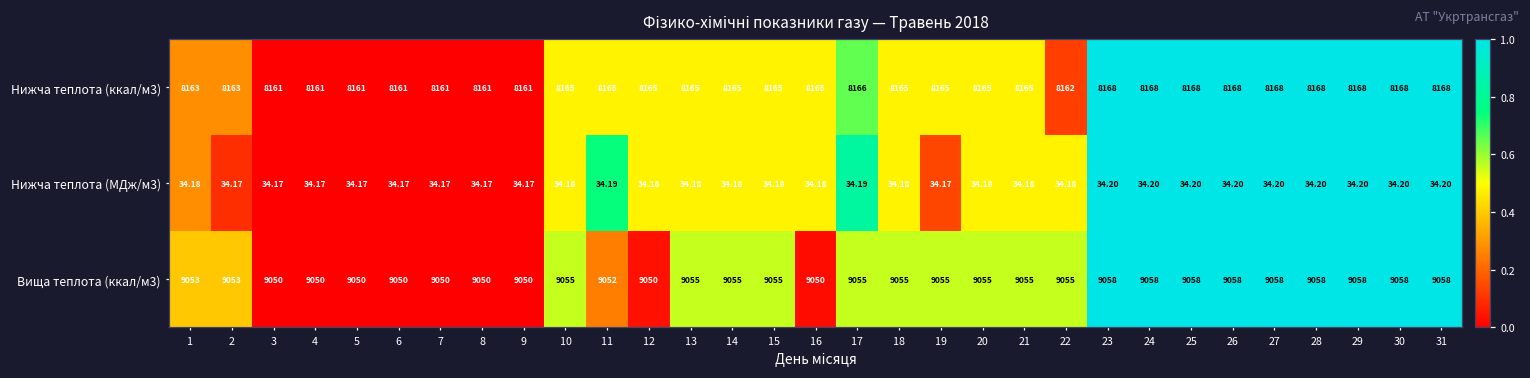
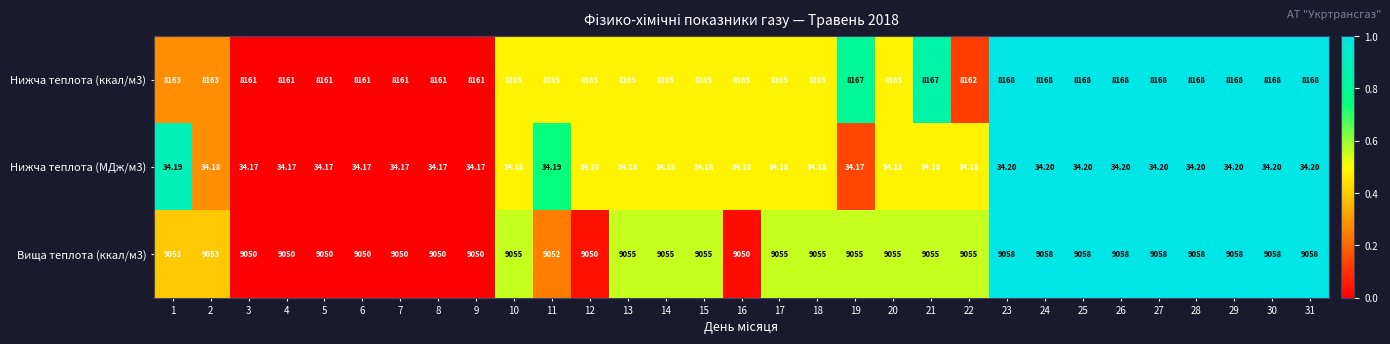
  {
    "Нижча теплота (ккал/м3)": {
      "1": 8163,
      "2": 8163,
      "3": 8161,
      "4": 8161,
      "5": 8161,
      "6": 8161,
      "7": 8161,
      "8": 8161,
      "9": 8161,
      "10": 8165,
      "11": 8165,
      "12": 8165,
      "13": 8165,
      "14": 8165,
      "15": 8165,
      "16": 8165,
-     "17": 8166,
+     "17": 8165,
      "18": 8165,
-     "19": 8165,
+     "19": 8167,
      "20": 8165,
-     "21": 8165,
+     "21": 8167,
      "22": 8162,
      "23": 8168,
      "24": 8168,
      "25": 8168,
      "26": 8168,
      "27": 8168,
      "28": 8168,
      "29": 8168,
      "30": 8168,
      "31": 8168
    },
    "Нижча теплота (МДж/м3)": {
-     "1": 34.18,
-     "2": 34.17,
+     "1": 34.19,
+     "2": 34.18,
      "3": 34.17,
      "4": 34.17,
      "5": 34.17,
      "6": 34.17,
      "7": 34.17,
      "8": 34.17,
      "9": 34.17,
      "10": 34.18,
      "11": 34.19,
      "12": 34.18,
      "13": 34.18,
      "14": 34.18,
      "15": 34.18,
      "16": 34.18,
-     "17": 34.19,
+     "17": 34.18,
      "18": 34.18,
      "19": 34.17,
      "20": 34.18,
      "21": 34.18,
      "22": 34.18,
      "23": 34.20,
      "24": 34.20,
      "25": 34.20,
      "26": 34.20,
      "27": 34.20,
      "28": 34.20,
      "29": 34.20,
      "30": 34.20,
      "31": 34.20
    },
    "Вища теплота (ккал/м3)": {
      "1": 9053,
      "2": 9053,
      "3": 9050,
      "4": 9050,
      "5": 9050,
      "6": 9050,
      "7": 9050,
      "8": 9050,
      "9": 9050,
      "10": 9055,
      "11": 9052,
      "12": 9050,
      "13": 9055,
      "14": 9055,
      "15": 9055,
      "16": 9050,
      "17": 9055,
      "18": 9055,
      "19": 9055,
      "20": 9055,
      "21": 9055,
      "22": 9055,
      "23": 9058,
      "24": 9058,
      "25": 9058,
      "26": 9058,
      "27": 9058,
      "28": 9058,
      "29": 9058,
      "30": 9058,
      "31": 9058
    }
  }
